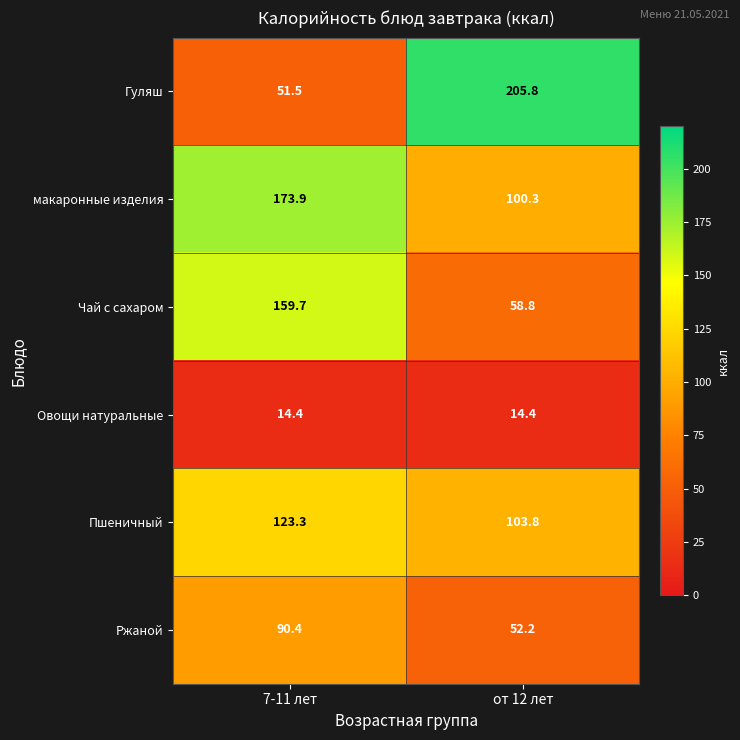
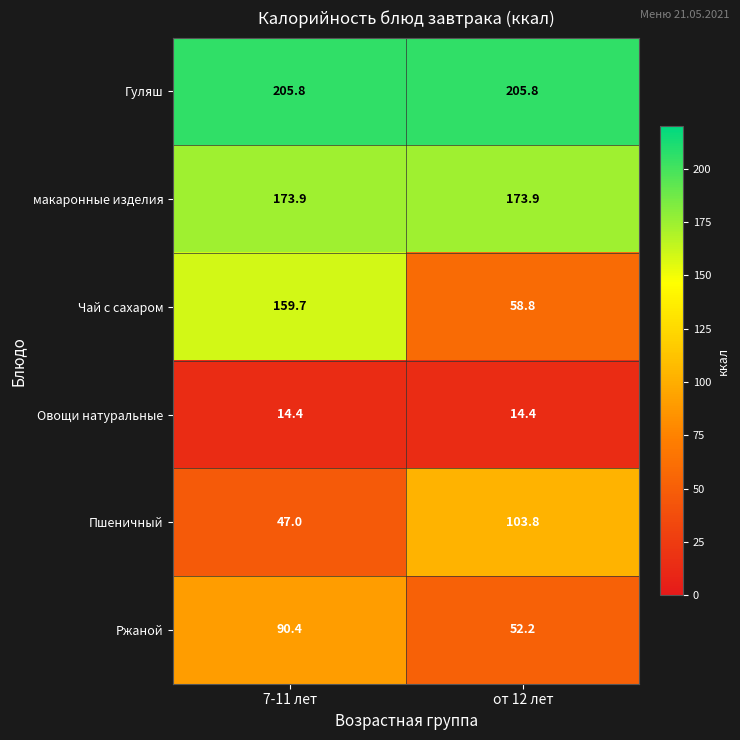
  {
    "Гуляш": {
-     "7-11 лет": 51.5,
+     "7-11 лет": 205.8,
      "от 12 лет": 205.8
    },
    "макаронные изделия": {
      "7-11 лет": 173.9,
-     "от 12 лет": 100.3
+     "от 12 лет": 173.9
    },
    "Чай с сахаром": {
      "7-11 лет": 159.7,
      "от 12 лет": 58.8
    },
    "Овощи натуральные": {
      "7-11 лет": 14.4,
      "от 12 лет": 14.4
    },
    "Пшеничный": {
-     "7-11 лет": 123.3,
+     "7-11 лет": 47.0,
      "от 12 лет": 103.8
    },
    "Ржаной": {
      "7-11 лет": 90.4,
      "от 12 лет": 52.2
    }
  }
